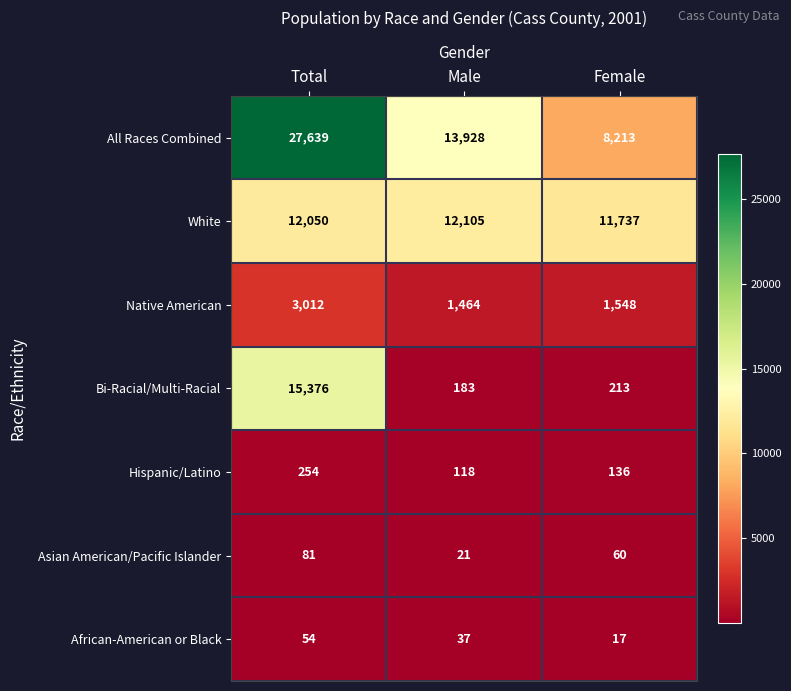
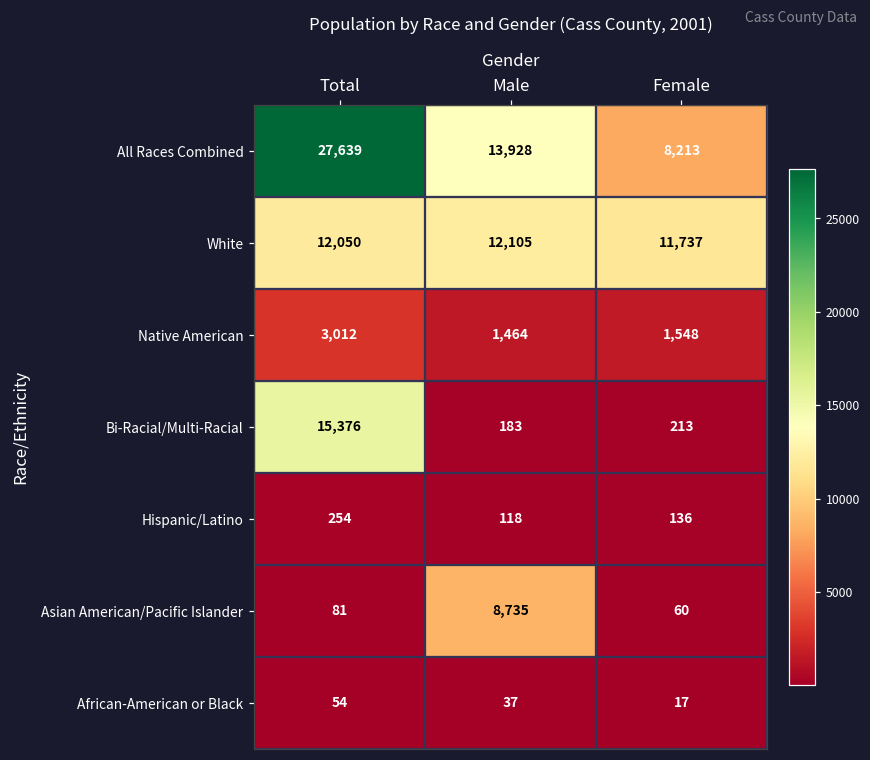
  {
    "All Races Combined": {
      "Total": "27,639",
      "Male": "13,928",
      "Female": "8,213"
    },
    "White": {
      "Total": "12,050",
      "Male": "12,105",
      "Female": "11,737"
    },
    "Native American": {
      "Total": "3,012",
      "Male": "1,464",
      "Female": "1,548"
    },
    "Bi-Racial/Multi-Racial": {
      "Total": "15,376",
      "Male": "183",
      "Female": "213"
    },
    "Hispanic/Latino": {
      "Total": "254",
      "Male": "118",
      "Female": "136"
    },
    "Asian American/Pacific Islander": {
      "Total": "81",
-     "Male": "21",
+     "Male": "8,735",
      "Female": "60"
    },
    "African-American or Black": {
      "Total": "54",
      "Male": "37",
      "Female": "17"
    }
  }
